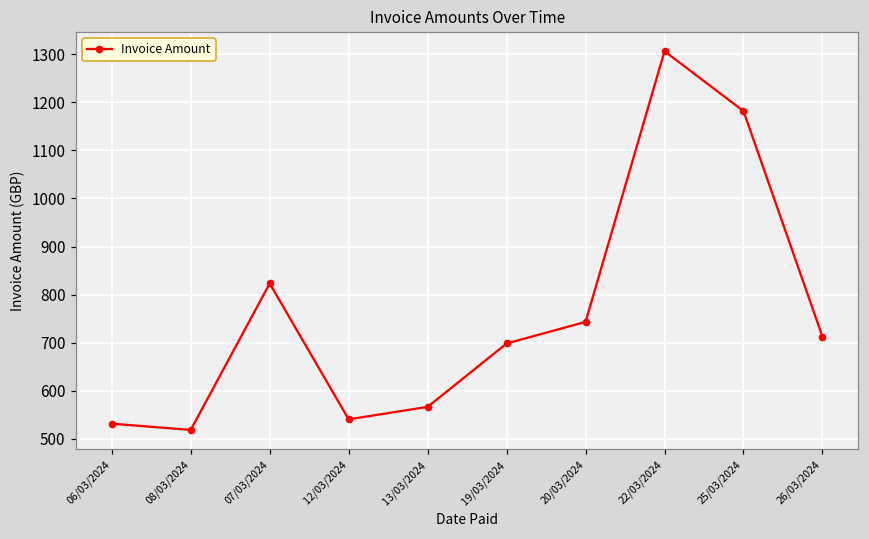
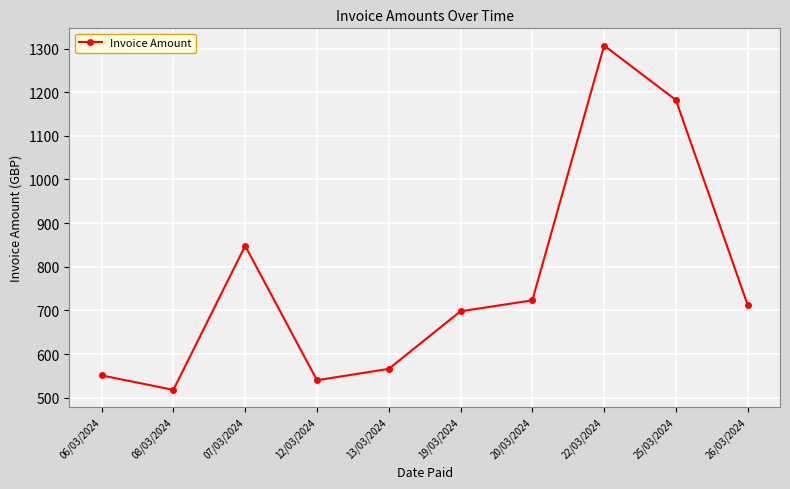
  {
-   "06/03/2024": 530,
+   "06/03/2024": 550,
    "08/03/2024": 520,
-   "07/03/2024": 820,
+   "07/03/2024": 850,
    "12/03/2024": 540,
    "13/03/2024": 570,
    "19/03/2024": 700,
-   "20/03/2024": 740,
+   "20/03/2024": 720,
    "22/03/2024": 1310,
    "25/03/2024": 1180,
    "26/03/2024": 710
  }
